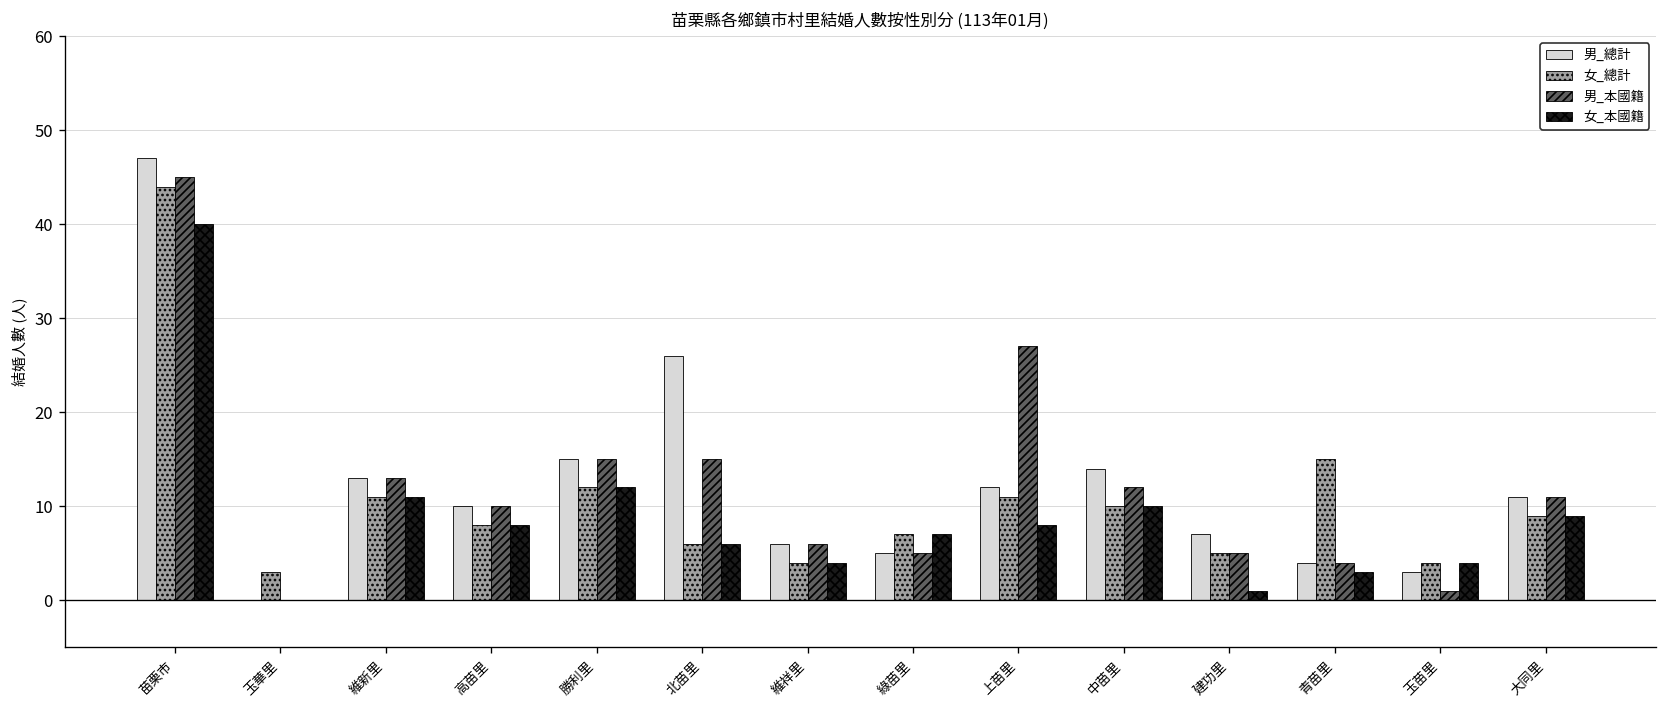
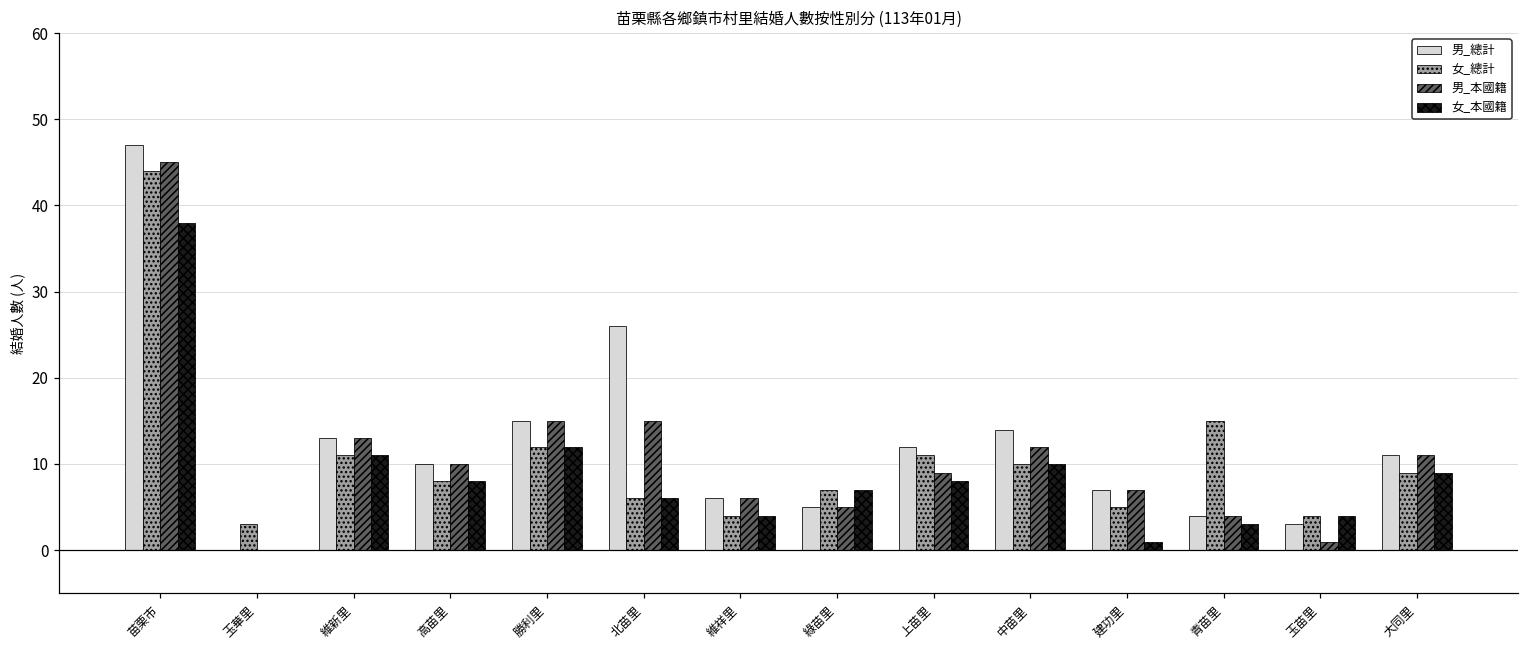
  {
    "男_總計": {
      "苗栗市": 47,
      "玉華里": 0,
      "維新里": 13,
      "高苗里": 10,
      "勝利里": 15,
      "北苗里": 26,
      "維祥里": 6,
      "綠苗里": 5,
      "上苗里": 12,
      "中苗里": 14,
      "建功里": 7,
      "青苗里": 4,
      "玉苗里": 3,
      "大同里": 11
    },
    "女_總計": {
      "苗栗市": 44,
      "玉華里": 3,
      "維新里": 11,
      "高苗里": 8,
      "勝利里": 12,
      "北苗里": 6,
      "維祥里": 4,
      "綠苗里": 7,
      "上苗里": 11,
      "中苗里": 10,
      "建功里": 5,
      "青苗里": 15,
      "玉苗里": 4,
      "大同里": 9
    },
    "男_本國籍": {
      "苗栗市": 45,
      "玉華里": 0,
      "維新里": 13,
      "高苗里": 10,
      "勝利里": 15,
      "北苗里": 15,
      "維祥里": 6,
      "綠苗里": 5,
-     "上苗里": 27,
+     "上苗里": 9,
      "中苗里": 12,
-     "建功里": 5,
+     "建功里": 7,
      "青苗里": 4,
      "玉苗里": 1,
      "大同里": 11
    },
    "女_本國籍": {
-     "苗栗市": 40,
+     "苗栗市": 38,
      "玉華里": 0,
      "維新里": 11,
      "高苗里": 8,
      "勝利里": 12,
      "北苗里": 6,
      "維祥里": 4,
      "綠苗里": 7,
      "上苗里": 8,
      "中苗里": 10,
      "建功里": 1,
      "青苗里": 3,
      "玉苗里": 4,
      "大同里": 9
    }
  }
